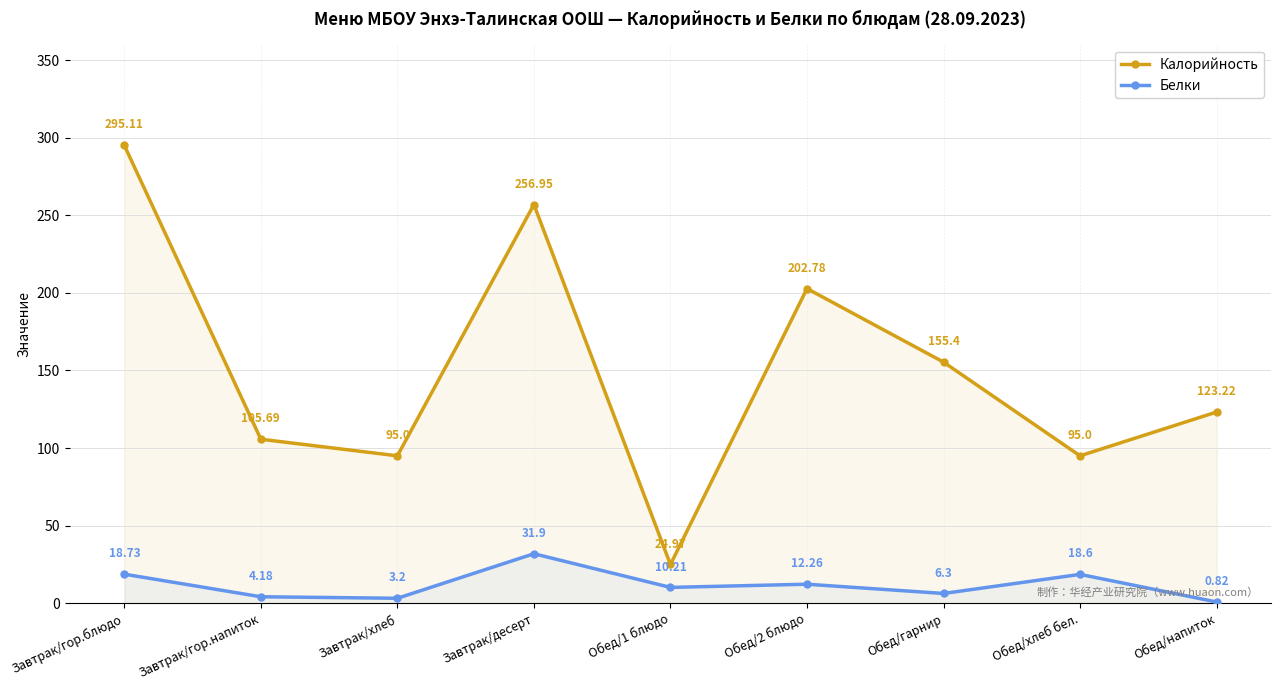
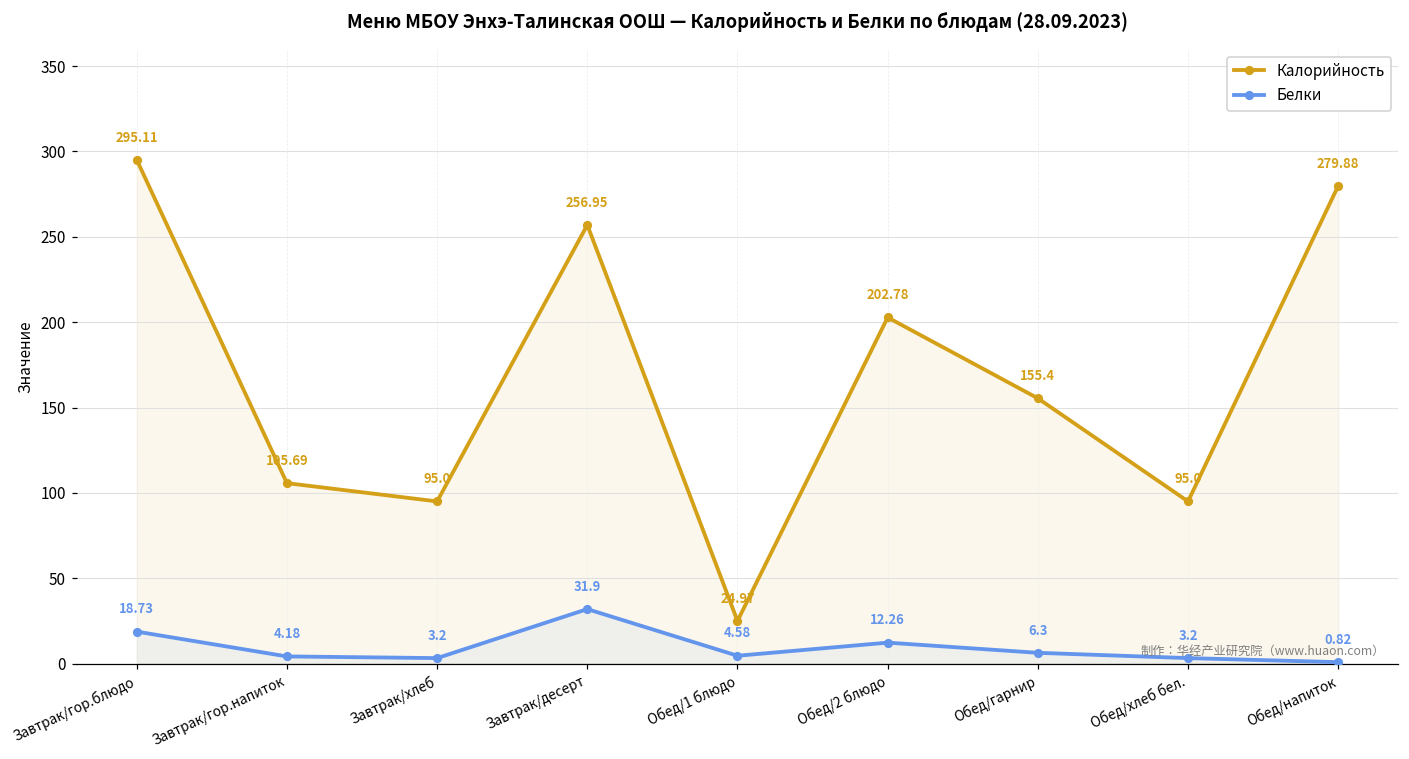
  {
    "Калорийность": {
      "Завтрак/гор.блюдо": 295.11,
      "Завтрак/гор.напиток": 105.69,
      "Завтрак/хлеб": 95.0,
      "Завтрак/десерт": 256.95,
      "Обед/1 блюдо": 24.97,
      "Обед/2 блюдо": 202.78,
      "Обед/гарнир": 155.4,
      "Обед/хлеб бел.": 95.0,
-     "Обед/напиток": 123.22
+     "Обед/напиток": 279.88
    },
    "Белки": {
      "Завтрак/гор.блюдо": 18.73,
      "Завтрак/гор.напиток": 4.18,
      "Завтрак/хлеб": 3.2,
      "Завтрак/десерт": 31.9,
-     "Обед/1 блюдо": 10.21,
+     "Обед/1 блюдо": 4.58,
      "Обед/2 блюдо": 12.26,
      "Обед/гарнир": 6.3,
-     "Обед/хлеб бел.": 18.6,
+     "Обед/хлеб бел.": 3.2,
      "Обед/напиток": 0.82
    }
  }
